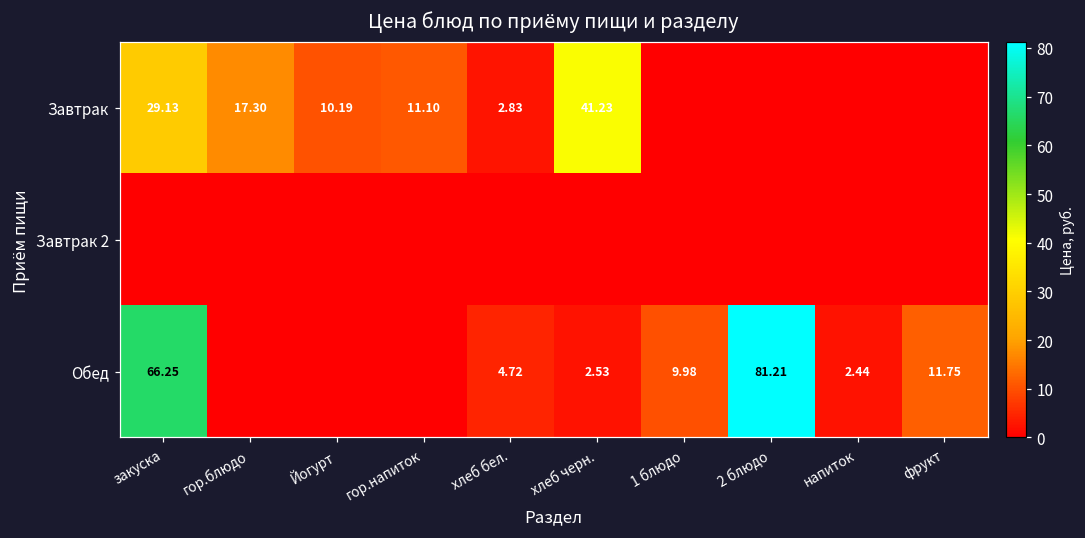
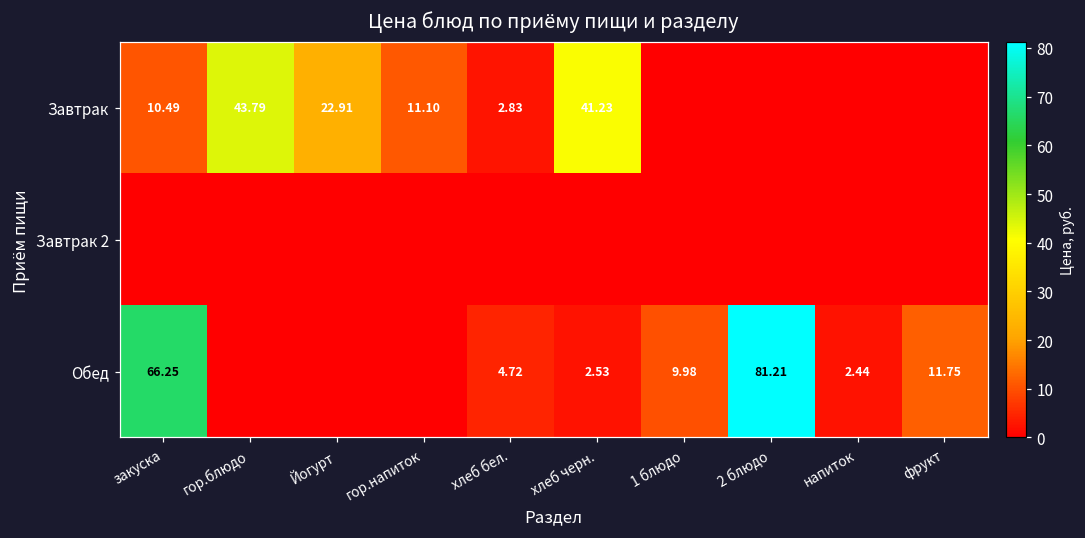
  {
    "Завтрак": {
-     "закуска": 29.13,
-     "гор.блюдо": 17.30,
-     "Йогурт": 10.19,
+     "закуска": 10.49,
+     "гор.блюдо": 43.79,
+     "Йогурт": 22.91,
      "гор.напиток": 11.10,
      "хлеб бел.": 2.83,
      "хлеб черн.": 41.23
    },
    "Обед": {
      "закуска": 66.25,
      "хлеб бел.": 4.72,
      "хлеб черн.": 2.53,
      "1 блюдо": 9.98,
      "2 блюдо": 81.21,
      "напиток": 2.44,
      "фрукт": 11.75
    }
  }
